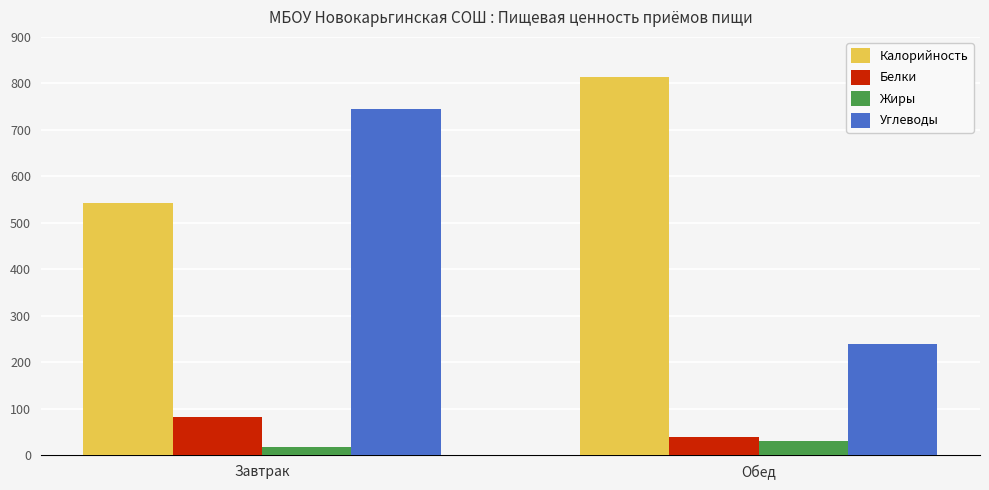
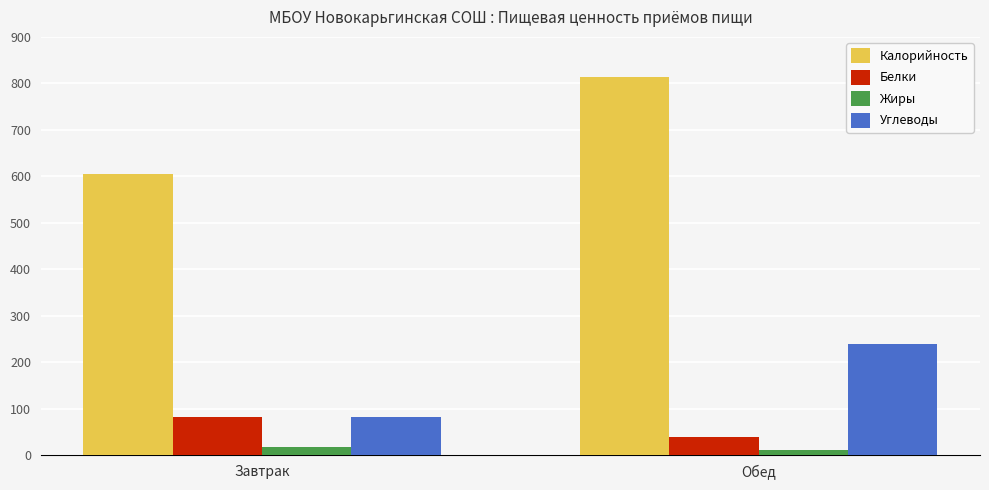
  {
    "Калорийность": {
-     "Завтрак": 540,
+     "Завтрак": 610,
      "Обед": 810
    },
    "Белки": {
      "Завтрак": 80,
      "Обед": 40
    },
    "Жиры": {
      "Завтрак": 20,
-     "Обед": 30
+     "Обед": 10
    },
    "Углеводы": {
-     "Завтрак": 740,
+     "Завтрак": 80,
      "Обед": 240
    }
  }
